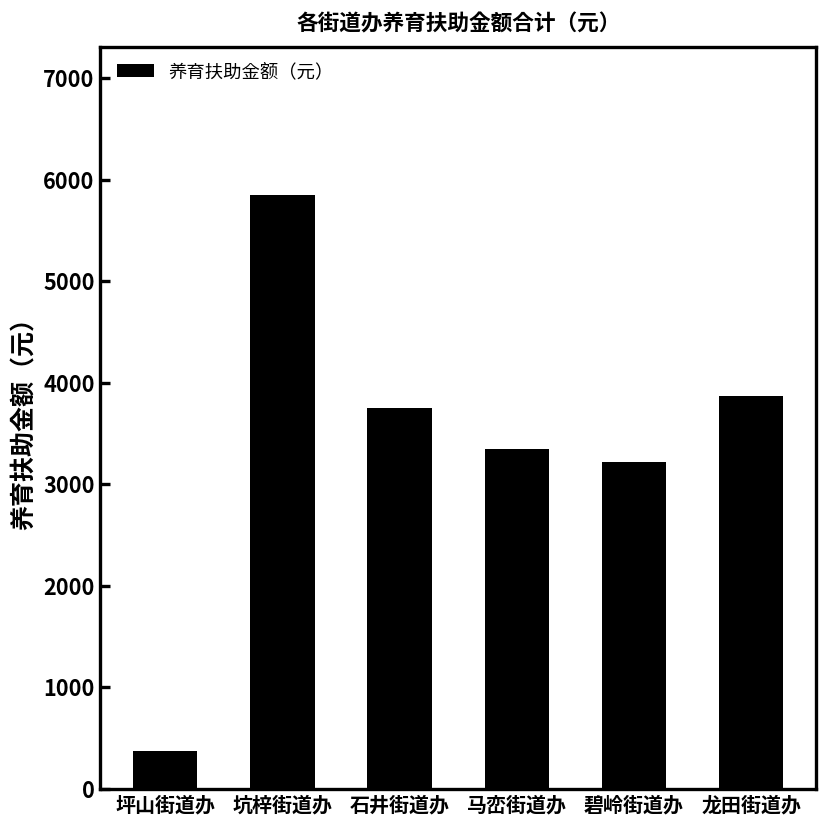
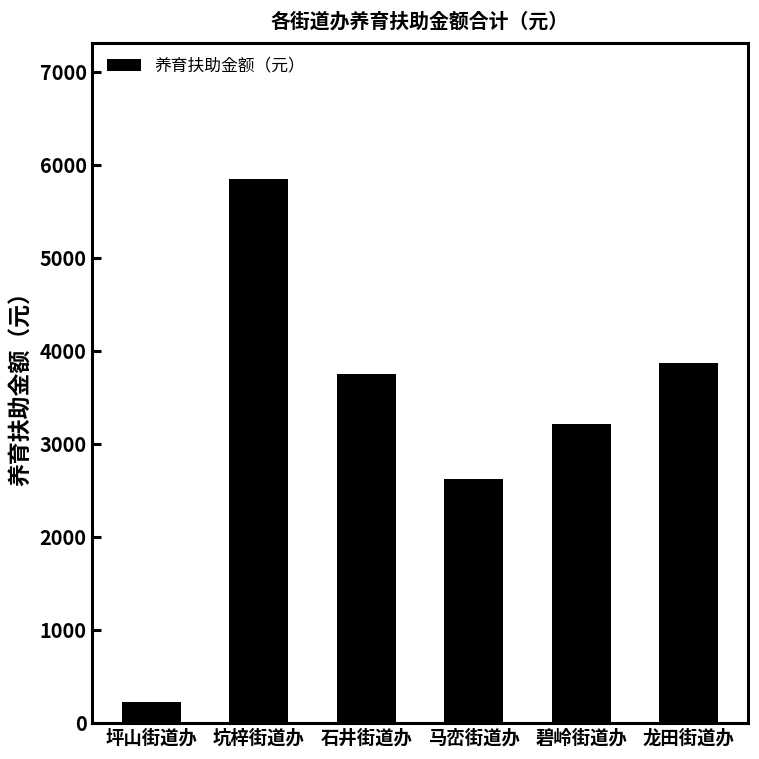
  {
-   "坪山街道办": 400,
+   "坪山街道办": 200,
    "坑梓街道办": 5900,
    "石井街道办": 3800,
-   "马峦街道办": 3300,
+   "马峦街道办": 2600,
    "碧岭街道办": 3200,
    "龙田街道办": 3900
  }
